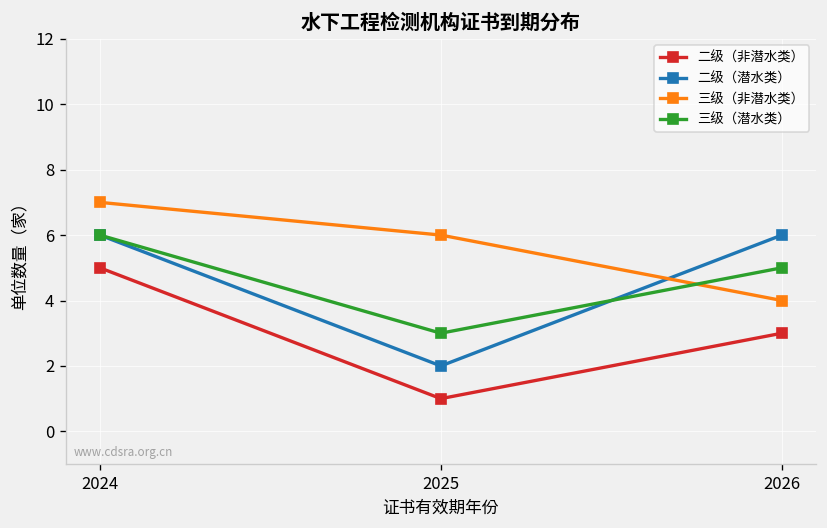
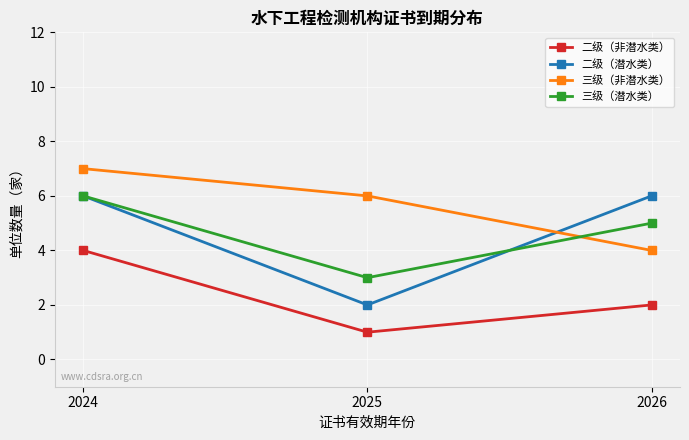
  {
    "二级（非潜水类）": {
-     "2024": 5,
+     "2024": 4,
      "2025": 1,
-     "2026": 3
+     "2026": 2
    },
    "二级（潜水类）": {
      "2025": 2,
      "2026": 6
    },
    "三级（非潜水类）": {
      "2024": 7,
      "2025": 6,
      "2026": 4
    },
    "三级（潜水类）": {
      "2025": 3,
      "2026": 5
    }
  }
